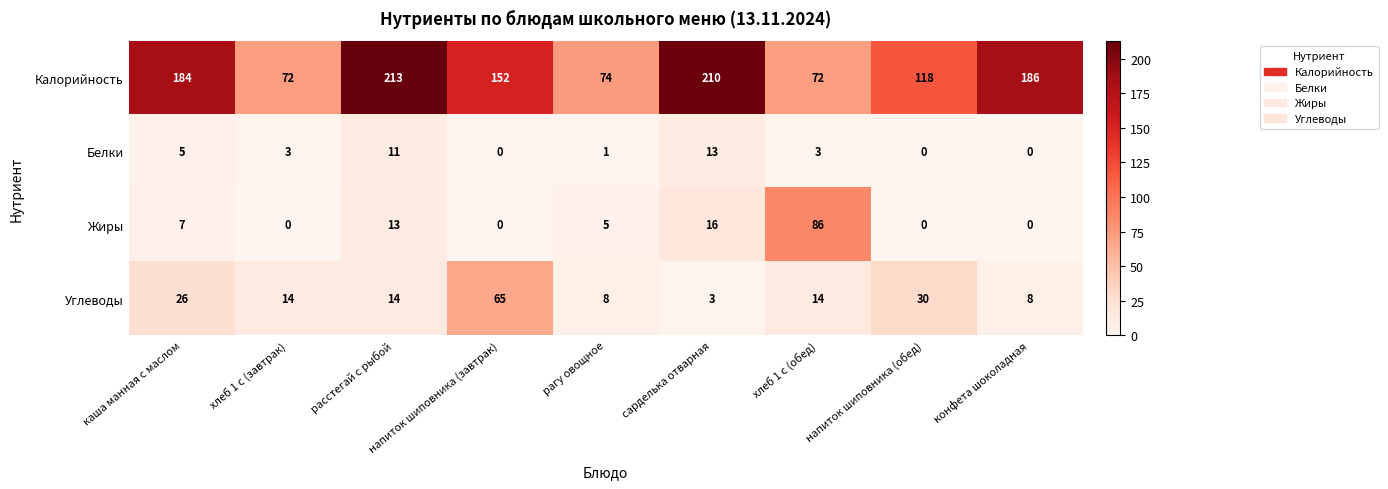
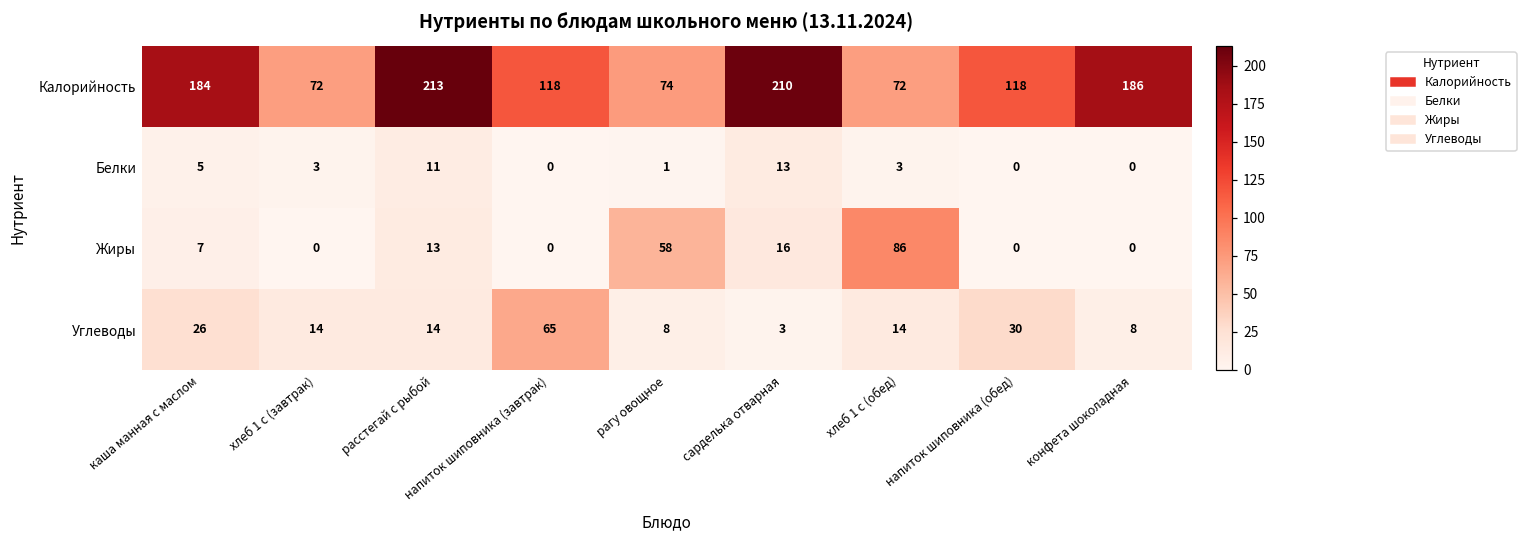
  {
    "Калорийность": {
      "каша манная с маслом": 184,
      "хлеб 1 с (завтрак)": 72,
      "расстегай с рыбой": 213,
-     "напиток шиповника (завтрак)": 152,
+     "напиток шиповника (завтрак)": 118,
      "рагу овощное": 74,
      "сарделька отварная": 210,
      "хлеб 1 с (обед)": 72,
      "напиток шиповника (обед)": 118,
      "конфета шоколадная": 186
    },
    "Белки": {
      "каша манная с маслом": 5,
      "хлеб 1 с (завтрак)": 3,
      "расстегай с рыбой": 11,
      "напиток шиповника (завтрак)": 0,
      "рагу овощное": 1,
      "сарделька отварная": 13,
      "хлеб 1 с (обед)": 3,
      "напиток шиповника (обед)": 0,
      "конфета шоколадная": 0
    },
    "Жиры": {
      "каша манная с маслом": 7,
      "хлеб 1 с (завтрак)": 0,
      "расстегай с рыбой": 13,
      "напиток шиповника (завтрак)": 0,
-     "рагу овощное": 5,
+     "рагу овощное": 58,
      "сарделька отварная": 16,
      "хлеб 1 с (обед)": 86,
      "напиток шиповника (обед)": 0,
      "конфета шоколадная": 0
    },
    "Углеводы": {
      "каша манная с маслом": 26,
      "хлеб 1 с (завтрак)": 14,
      "расстегай с рыбой": 14,
      "напиток шиповника (завтрак)": 65,
      "рагу овощное": 8,
      "сарделька отварная": 3,
      "хлеб 1 с (обед)": 14,
      "напиток шиповника (обед)": 30,
      "конфета шоколадная": 8
    }
  }
